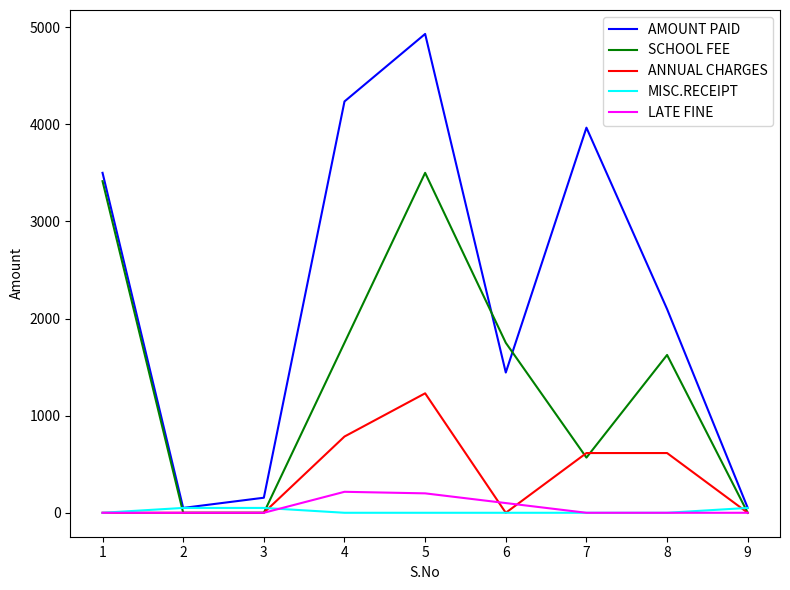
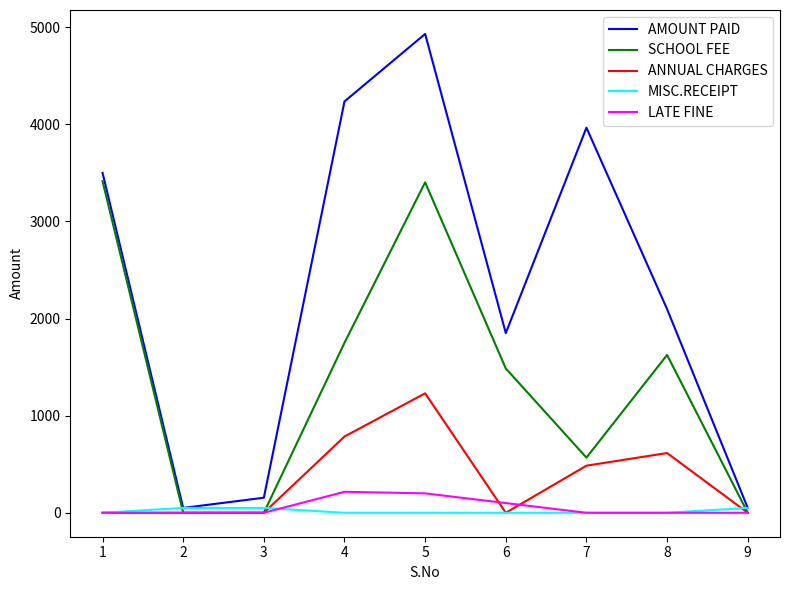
  {
    "AMOUNT PAID": {
      "1": 3500,
      "3": 200,
      "4": 4200,
      "5": 4900,
-     "6": 1400,
+     "6": 1900,
      "7": 4000,
      "8": 2100
    },
    "SCHOOL FEE": {
      "1": 3400,
      "4": 1800,
-     "5": 3500,
-     "6": 1800,
+     "5": 3400,
+     "6": 1500,
      "7": 600,
      "8": 1600
    },
    "ANNUAL CHARGES": {
      "4": 800,
      "5": 1200,
-     "7": 600,
+     "7": 500,
      "8": 600
    },
    "MISC.RECEIPT": {
      "3": 100,
      "4": 0,
      "5": 0
    },
    "LATE FINE": {
      "4": 200,
      "5": 200,
      "6": 100
    }
  }
